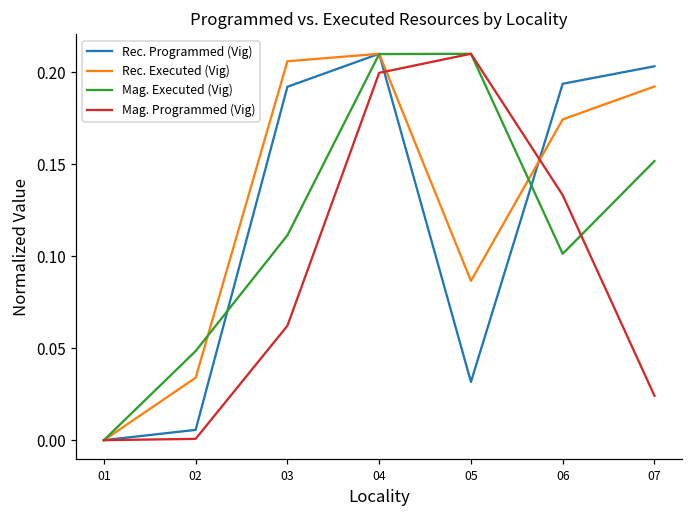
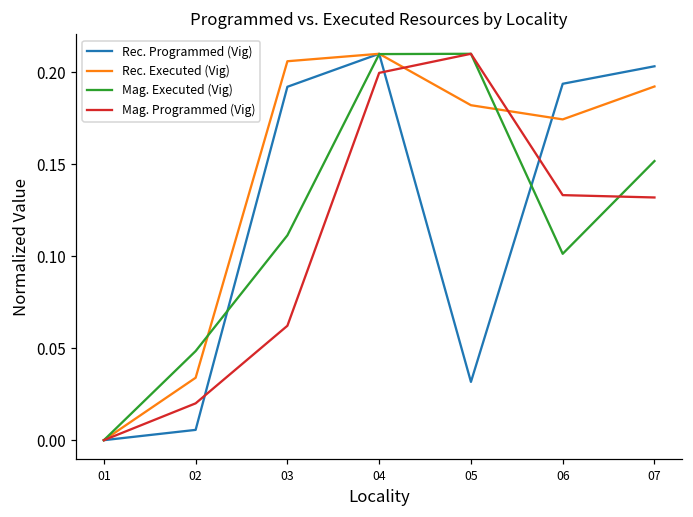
  {
    "Rec. Programmed (Vig)": {
      "02": 0.006,
      "03": 0.192,
      "05": 0.032,
      "06": 0.194,
      "07": 0.203
    },
    "Rec. Executed (Vig)": {
      "02": 0.034,
      "03": 0.206,
-     "05": 0.087,
+     "05": 0.182,
      "06": 0.174,
      "07": 0.192
    },
    "Mag. Executed (Vig)": {
      "02": 0.048,
      "03": 0.111,
      "06": 0.101,
      "07": 0.152
    },
    "Mag. Programmed (Vig)": {
-     "02": 0.001,
+     "02": 0.020,
      "03": 0.062,
      "04": 0.200,
      "06": 0.133,
-     "07": 0.024
+     "07": 0.132
    }
  }
